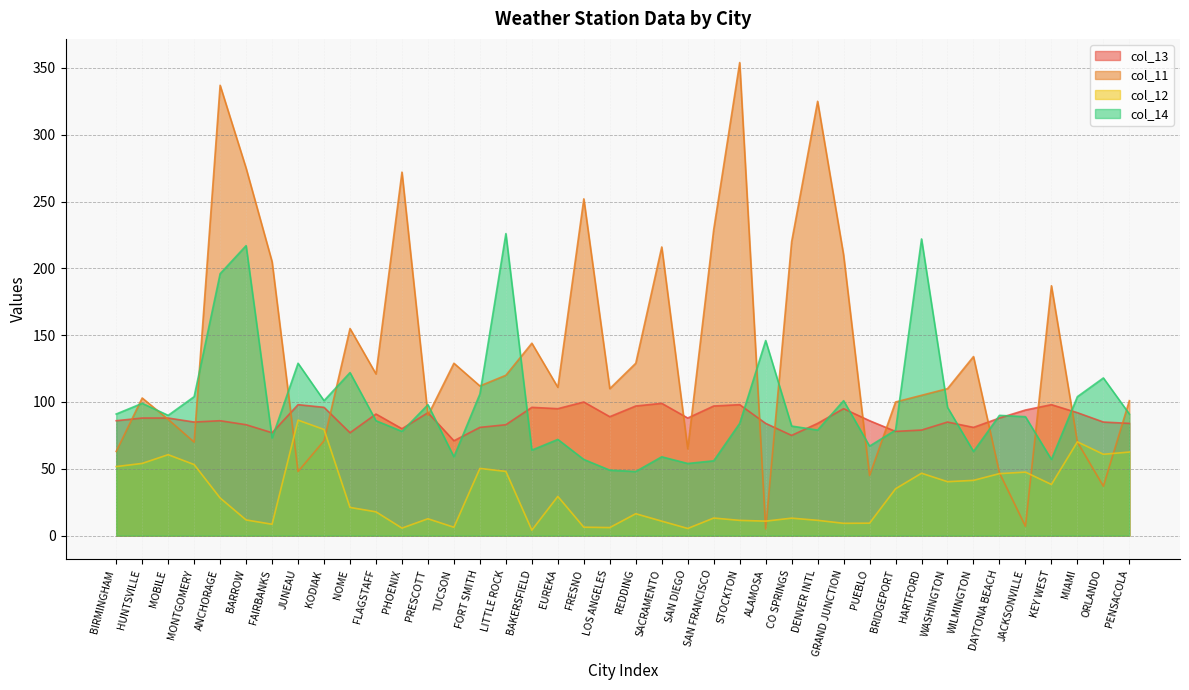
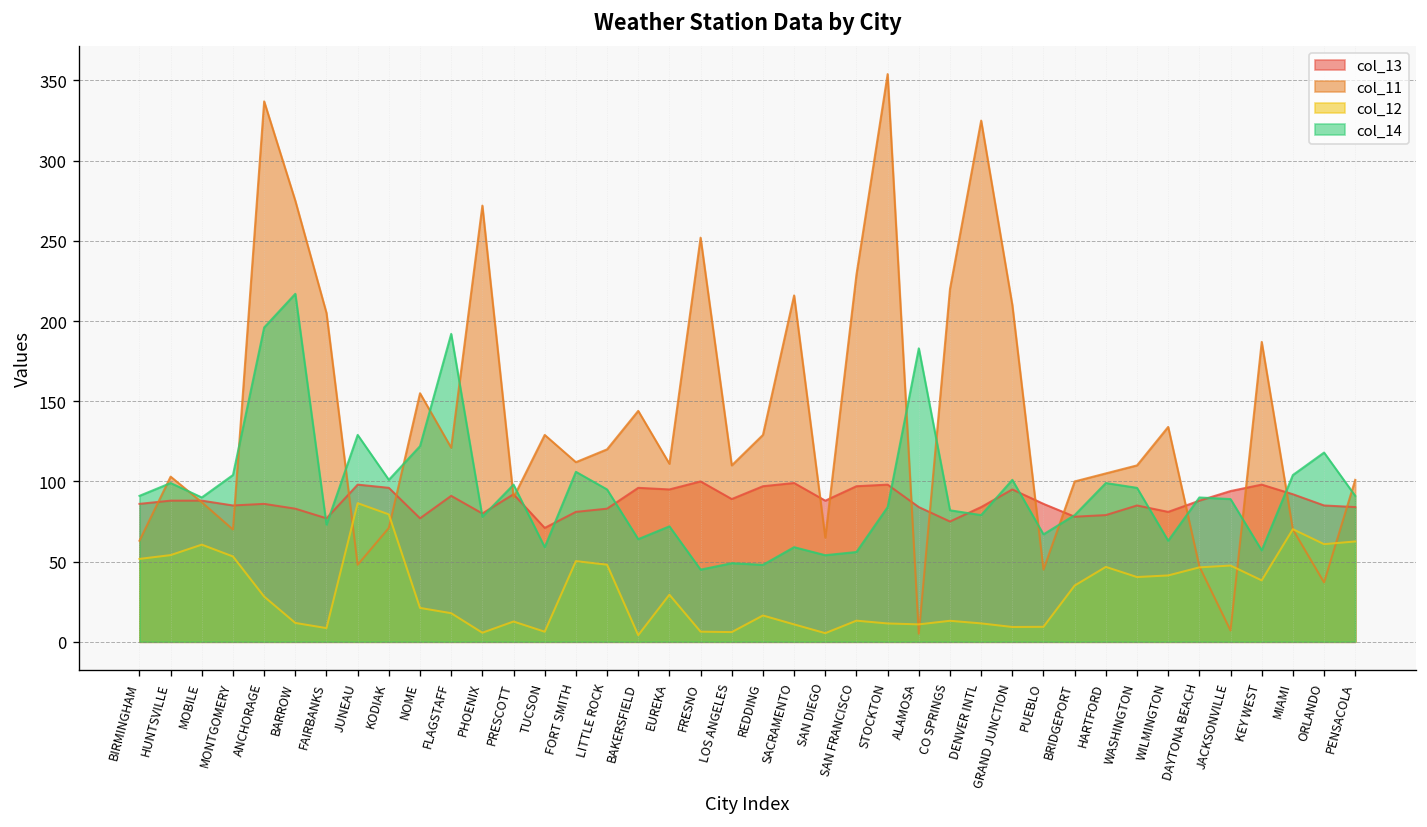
  {
    "col_14": {
      "BIRMINGHAM": 91,
      "HUNTSVILLE": 99,
      "MOBILE": 90,
      "MONTGOMERY": 104,
      "ANCHORAGE": 196,
      "BARROW": 217,
      "FAIRBANKS": 73,
      "JUNEAU": 129,
      "KODIAK": 101,
      "NOME": 122,
-     "FLAGSTAFF": 86,
+     "FLAGSTAFF": 192,
      "PHOENIX": 78,
      "PRESCOTT": 98,
      "TUCSON": 59,
      "FORT SMITH": 106,
-     "LITTLE ROCK": 226,
+     "LITTLE ROCK": 95,
      "BAKERSFIELD": 64,
      "EUREKA": 72,
-     "FRESNO": 57,
+     "FRESNO": 45,
      "LOS ANGELES": 49,
      "REDDING": 48,
      "SACRAMENTO": 59,
      "SAN DIEGO": 54,
      "SAN FRANCISCO": 56,
      "STOCKTON": 84,
-     "ALAMOSA": 146,
+     "ALAMOSA": 183,
      "CO SPRINGS": 82,
      "DENVER INTL": 79,
      "GRAND JUNCTION": 101,
      "PUEBLO": 67,
-     "HARTFORD": 222,
+     "HARTFORD": 99,
      "WASHINGTON": 96,
      "WILMINGTON": 63,
      "DAYTONA BEACH": 90,
      "JACKSONVILLE": 89,
      "KEY WEST": 57,
      "MIAMI": 104,
      "ORLANDO": 118,
      "PENSACOLA": 91
    }
  }
